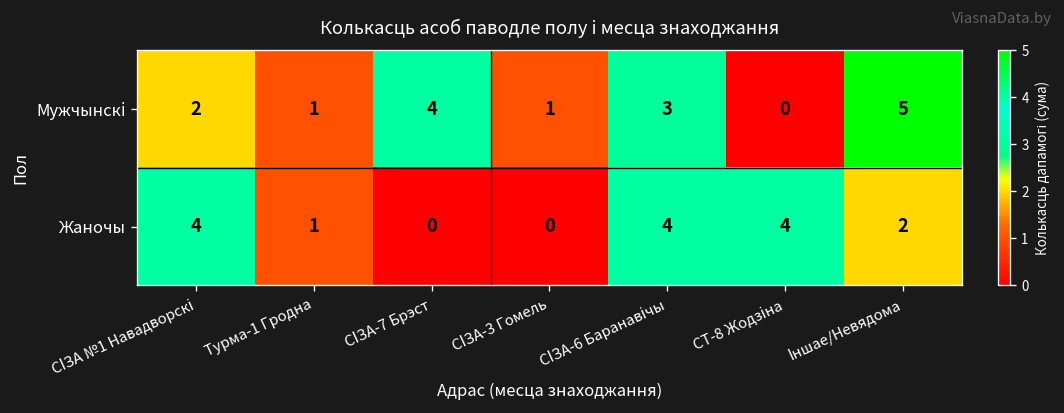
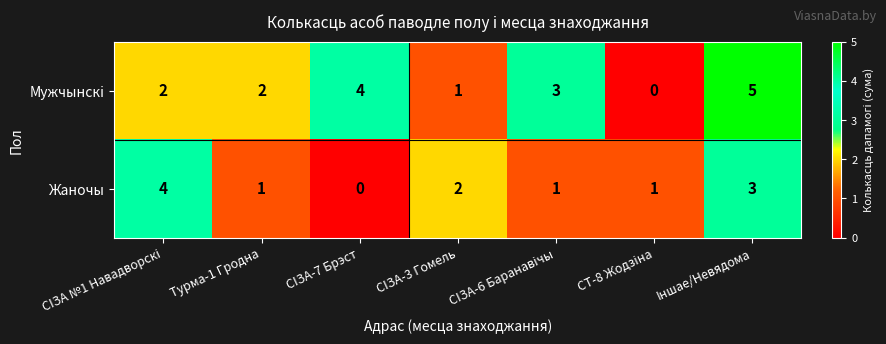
  {
    "Мужчынскі": {
      "СІЗА №1 Навадворскі": 2,
-     "Турма-1 Гродна": 1,
+     "Турма-1 Гродна": 2,
      "СІЗА-7 Брэст": 4,
      "СІЗА-3 Гомель": 1,
      "СІЗА-6 Баранавічы": 3,
      "СТ-8 Жодзіна": 0,
      "Іншае/Невядома": 5
    },
    "Жаночы": {
      "СІЗА №1 Навадворскі": 4,
      "Турма-1 Гродна": 1,
      "СІЗА-7 Брэст": 0,
-     "СІЗА-3 Гомель": 0,
-     "СІЗА-6 Баранавічы": 4,
-     "СТ-8 Жодзіна": 4,
-     "Іншае/Невядома": 2
+     "СІЗА-3 Гомель": 2,
+     "СІЗА-6 Баранавічы": 1,
+     "СТ-8 Жодзіна": 1,
+     "Іншае/Невядома": 3
    }
  }
